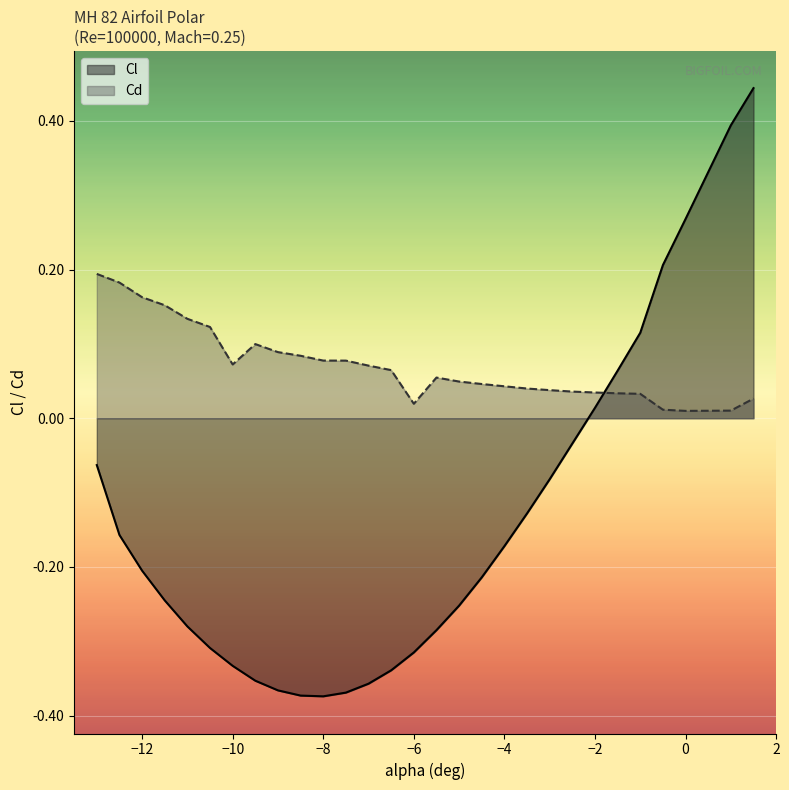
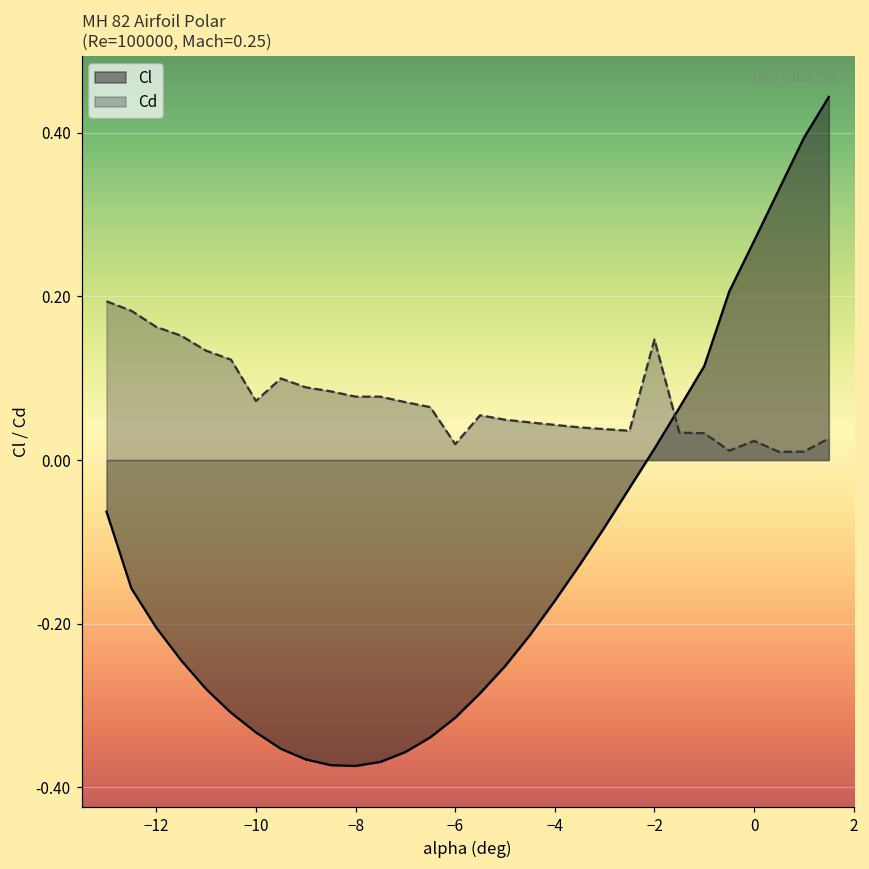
  {
    "Cd": {
      "−12": 0.16,
      "−10": 0.07,
      "−8": 0.08,
      "−6": 0.02,
      "−4": 0.04,
-     "−2": 0.03,
-     "0": 0.01
+     "−2": 0.15,
+     "0": 0.02
    }
  }
